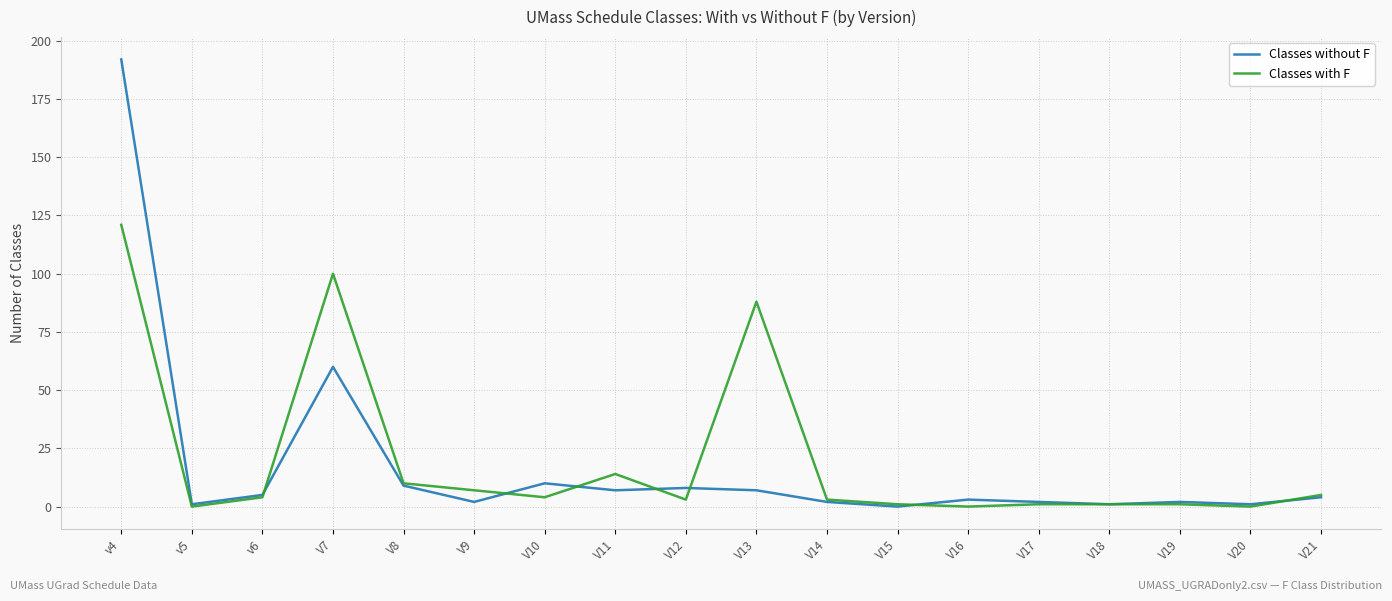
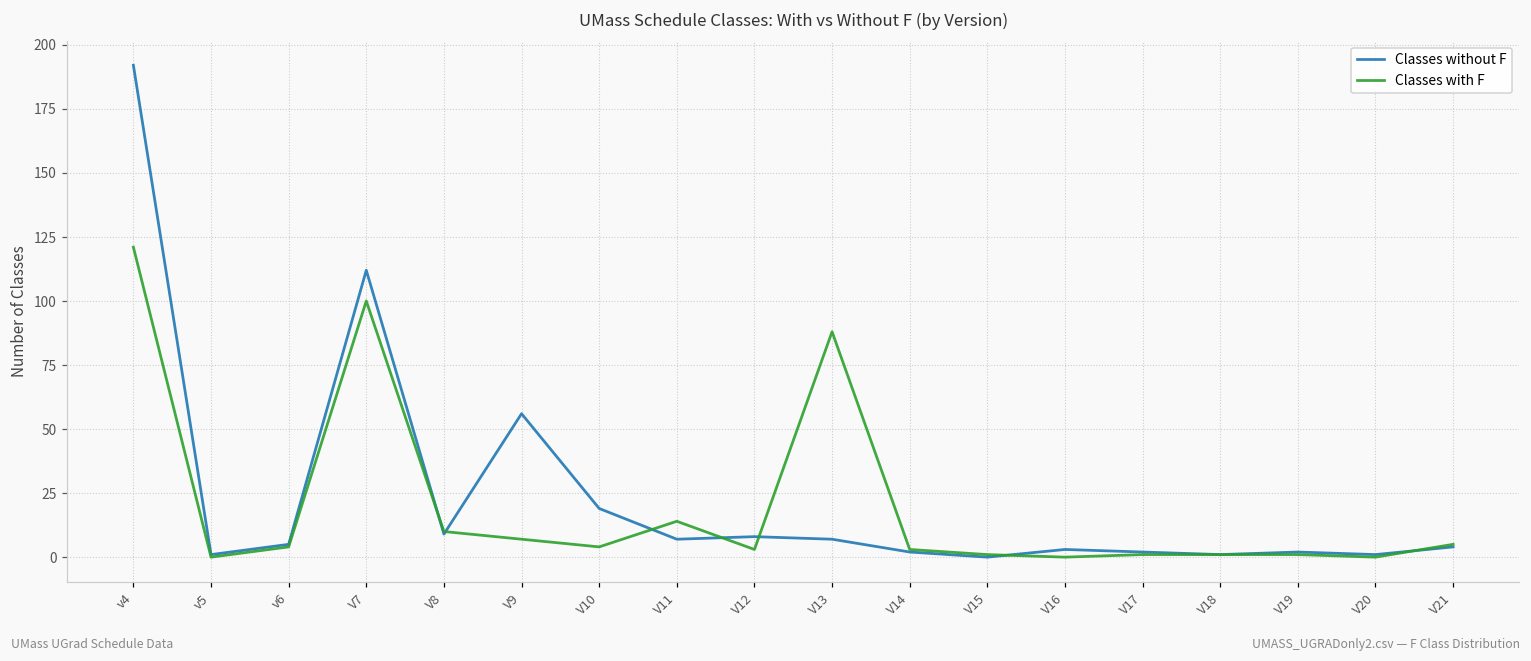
  {
    "Classes without F": {
      "v4": 192,
-     "V7": 60,
-     "V9": 2,
-     "V10": 10,
+     "V7": 112,
+     "V9": 56,
+     "V10": 19,
      "V11": 7,
      "V12": 8,
      "V13": 7,
      "V16": 3
    },
    "Classes with F": {
      "v4": 121,
      "V7": 100,
      "V9": 7,
      "V10": 4,
      "V11": 14,
      "V12": 3,
      "V13": 88,
      "V16": 0
    }
  }
